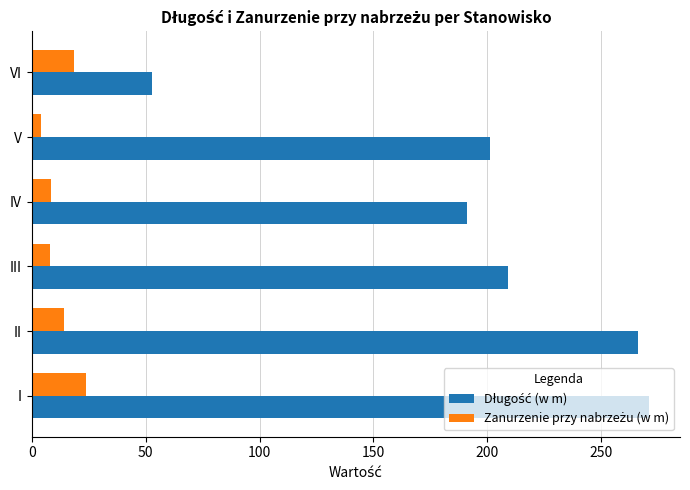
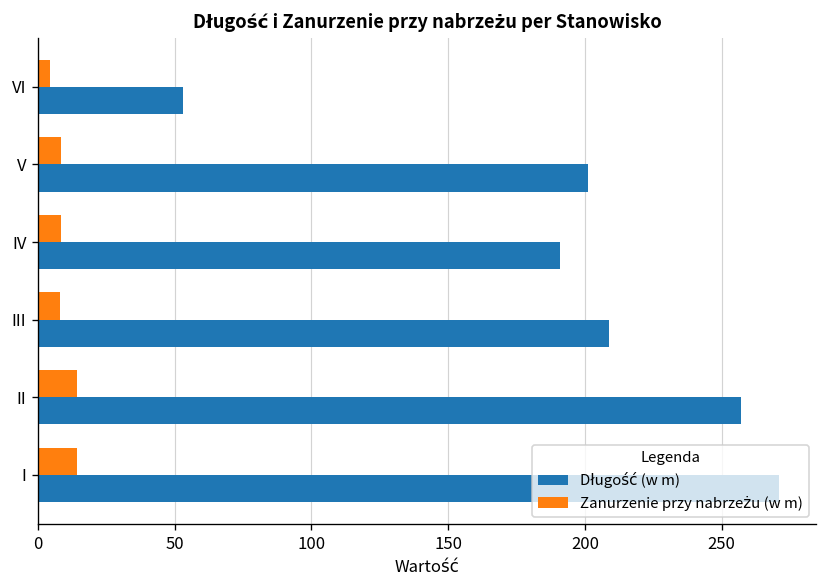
  {
    "Długość (w m)": {
      "VI": 53,
      "V": 201,
      "IV": 191,
      "III": 209,
-     "II": 266
+     "II": 257
    },
    "Zanurzenie przy nabrzeżu (w m)": {
-     "VI": 19,
-     "V": 4,
+     "VI": 4,
+     "V": 9,
      "IV": 9,
      "III": 8,
      "II": 14,
-     "I": 24
+     "I": 14
    }
  }
